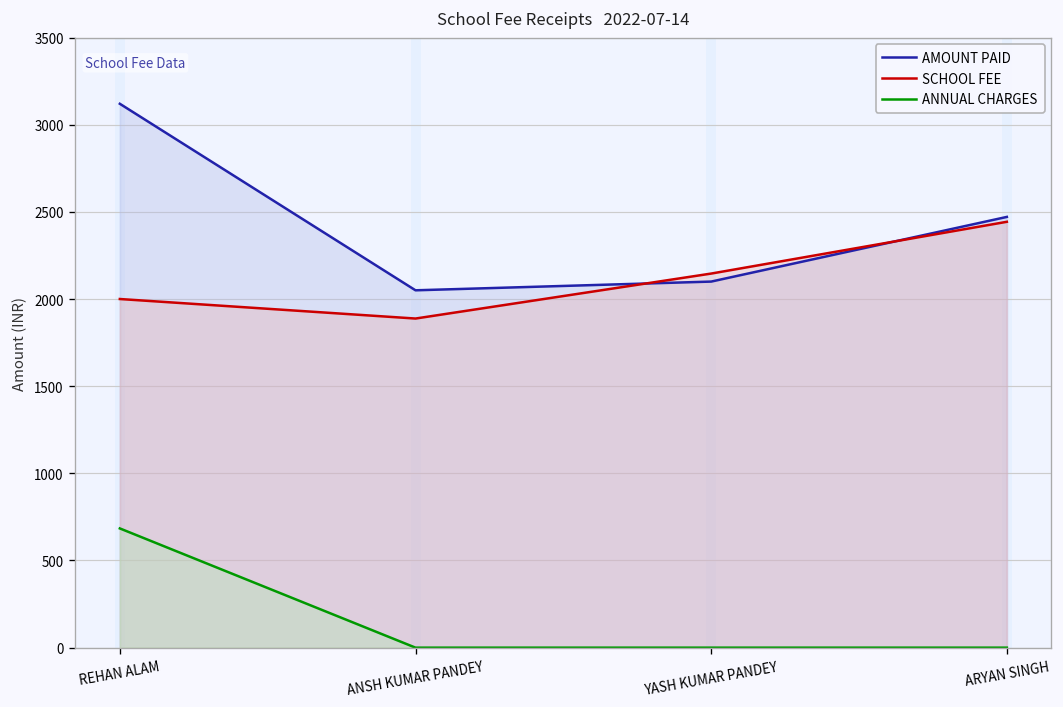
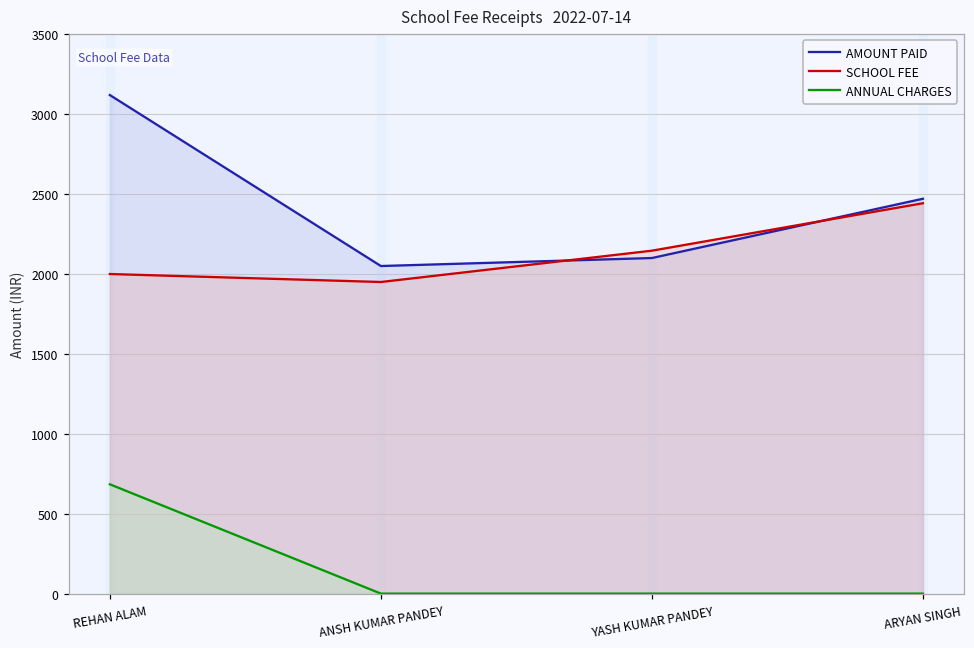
  {
    "AMOUNT PAID": {
      "REHAN ALAM": 3120,
      "ANSH KUMAR PANDEY": 2050,
      "YASH KUMAR PANDEY": 2100,
      "ARYAN SINGH": 2470
    },
    "SCHOOL FEE": {
      "REHAN ALAM": 2000,
-     "ANSH KUMAR PANDEY": 1890,
+     "ANSH KUMAR PANDEY": 1950,
      "YASH KUMAR PANDEY": 2150,
      "ARYAN SINGH": 2440
    },
    "ANNUAL CHARGES": {
      "REHAN ALAM": 680,
      "ANSH KUMAR PANDEY": 0,
      "YASH KUMAR PANDEY": 0,
      "ARYAN SINGH": 0
    }
  }
